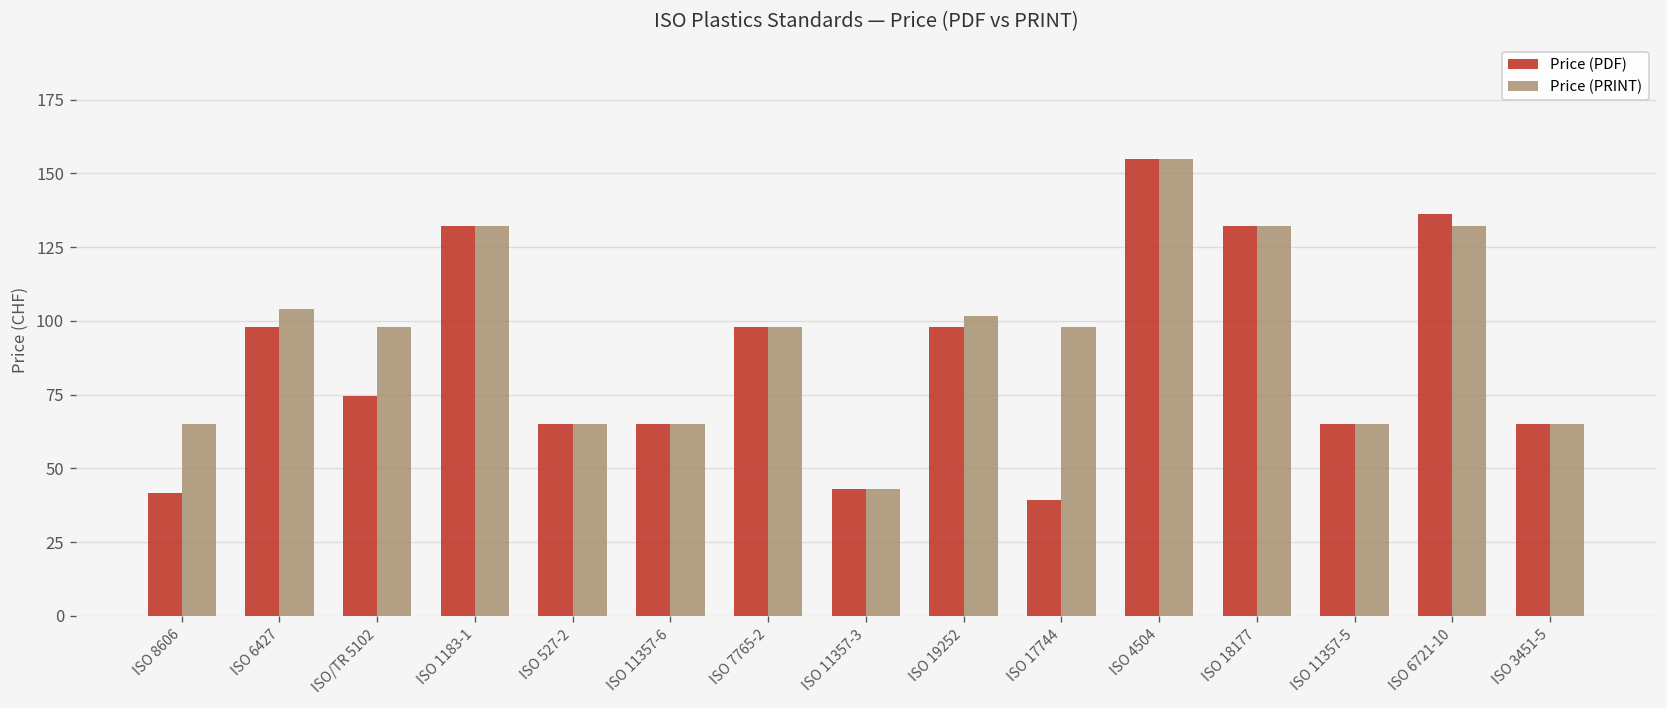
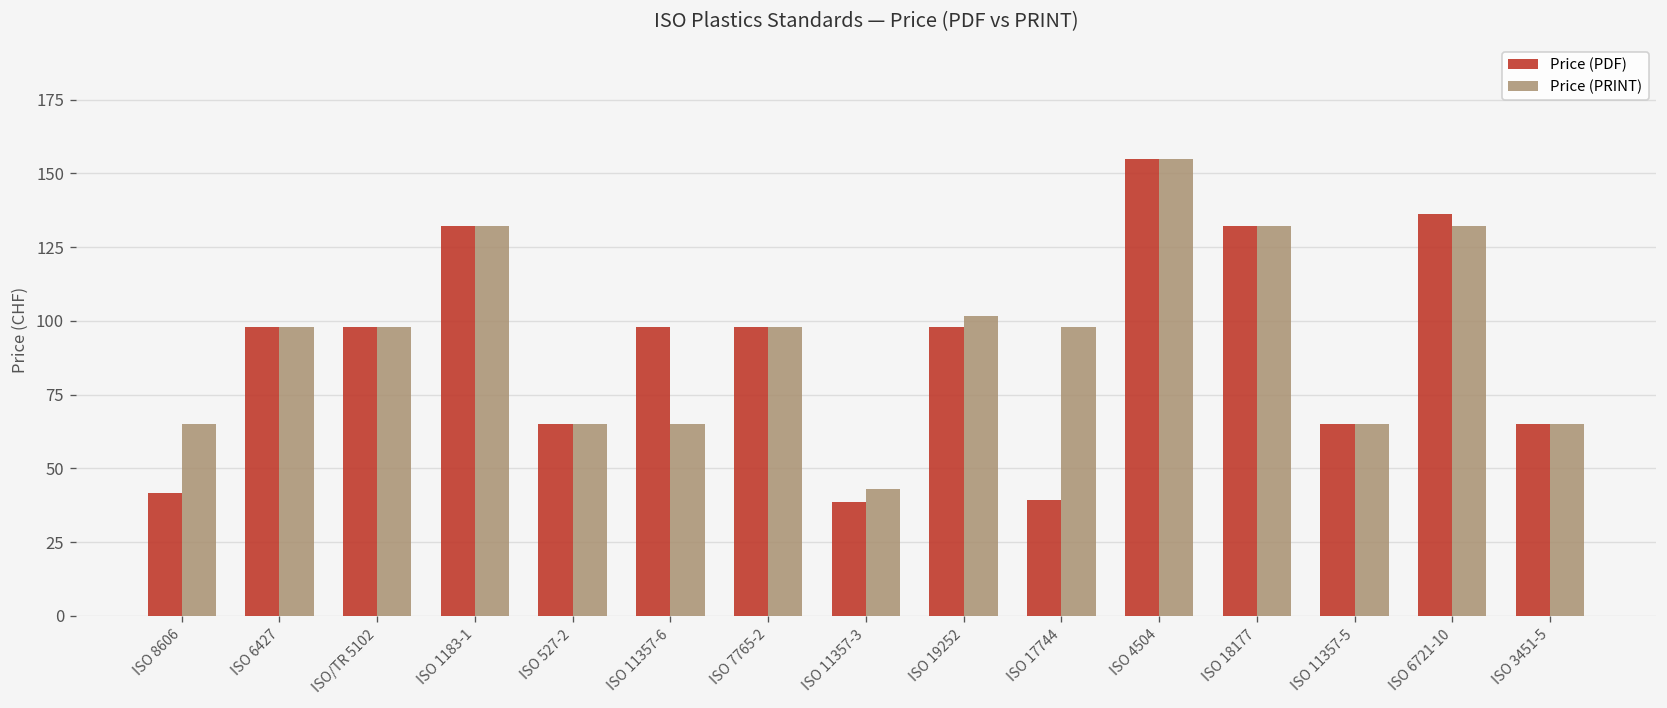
  {
    "Price (PDF)": {
      "ISO 8606": 42,
      "ISO 6427": 98,
-     "ISO/TR 5102": 75,
+     "ISO/TR 5102": 98,
      "ISO 1183-1": 132,
      "ISO 527-2": 65,
-     "ISO 11357-6": 65,
+     "ISO 11357-6": 98,
      "ISO 7765-2": 98,
-     "ISO 11357-3": 43,
+     "ISO 11357-3": 39,
      "ISO 19252": 98,
      "ISO 17744": 39,
      "ISO 4504": 155,
      "ISO 18177": 132,
      "ISO 11357-5": 65,
      "ISO 6721-10": 136,
      "ISO 3451-5": 65
    },
    "Price (PRINT)": {
      "ISO 8606": 65,
-     "ISO 6427": 104,
+     "ISO 6427": 98,
      "ISO/TR 5102": 98,
      "ISO 1183-1": 132,
      "ISO 527-2": 65,
      "ISO 11357-6": 65,
      "ISO 7765-2": 98,
      "ISO 11357-3": 43,
      "ISO 19252": 102,
      "ISO 17744": 98,
      "ISO 4504": 155,
      "ISO 18177": 132,
      "ISO 11357-5": 65,
      "ISO 6721-10": 132,
      "ISO 3451-5": 65
    }
  }
